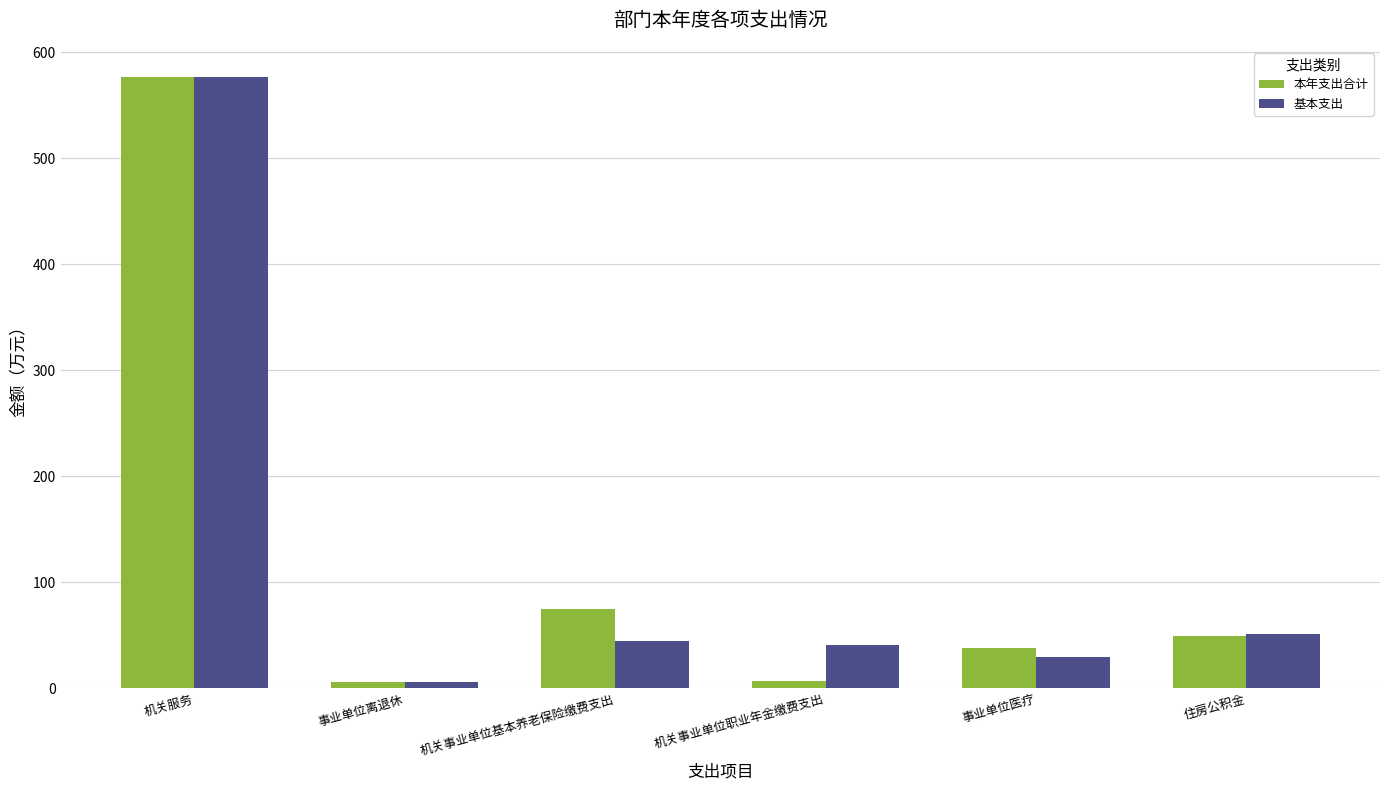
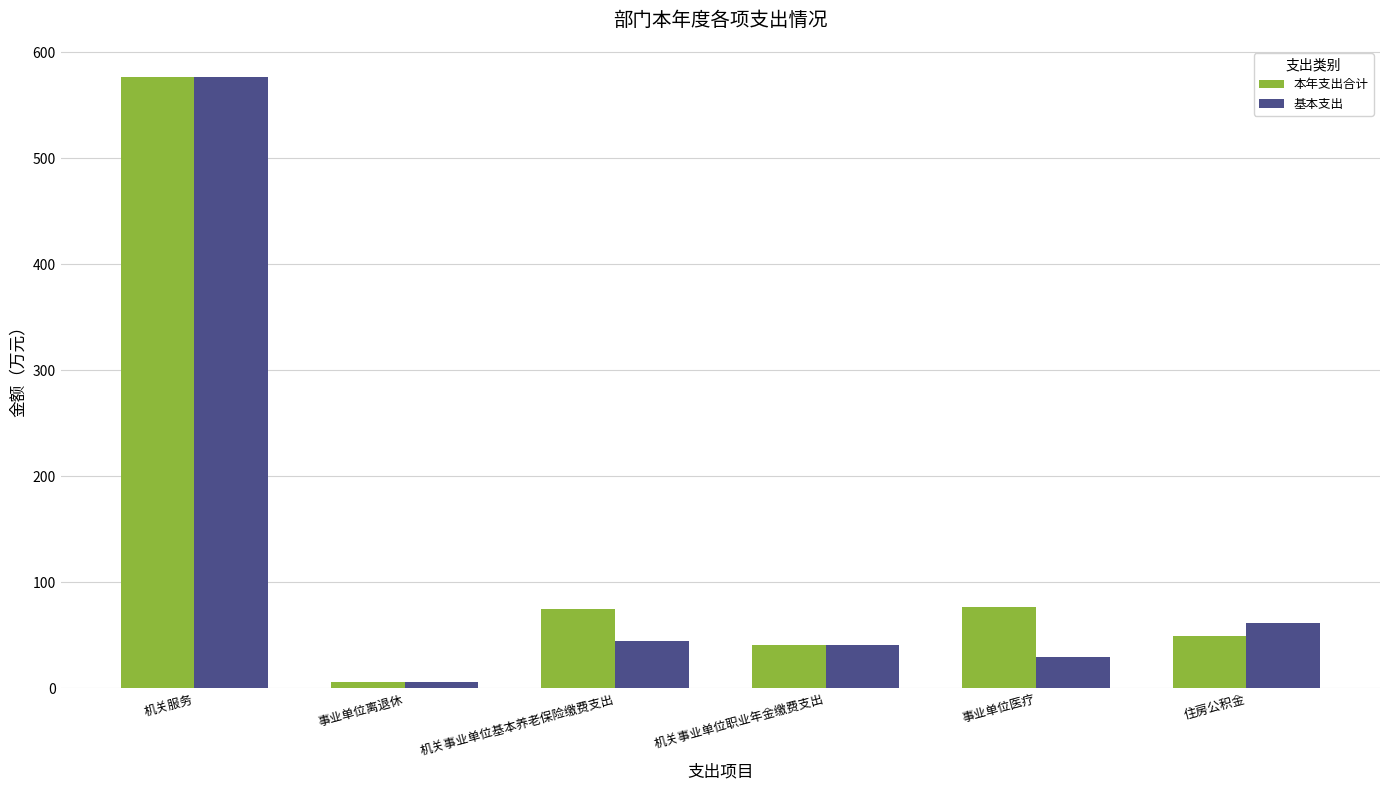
  {
    "本年支出合计": {
      "机关服务": 576,
      "事业单位离退休": 6,
      "机关事业单位基本养老保险缴费支出": 75,
-     "机关事业单位职业年金缴费支出": 7,
-     "事业单位医疗": 38,
+     "机关事业单位职业年金缴费支出": 41,
+     "事业单位医疗": 77,
      "住房公积金": 49
    },
    "基本支出": {
      "机关服务": 576,
      "事业单位离退休": 6,
      "机关事业单位基本养老保险缴费支出": 45,
      "机关事业单位职业年金缴费支出": 41,
      "事业单位医疗": 29,
-     "住房公积金": 51
+     "住房公积金": 61
    }
  }
